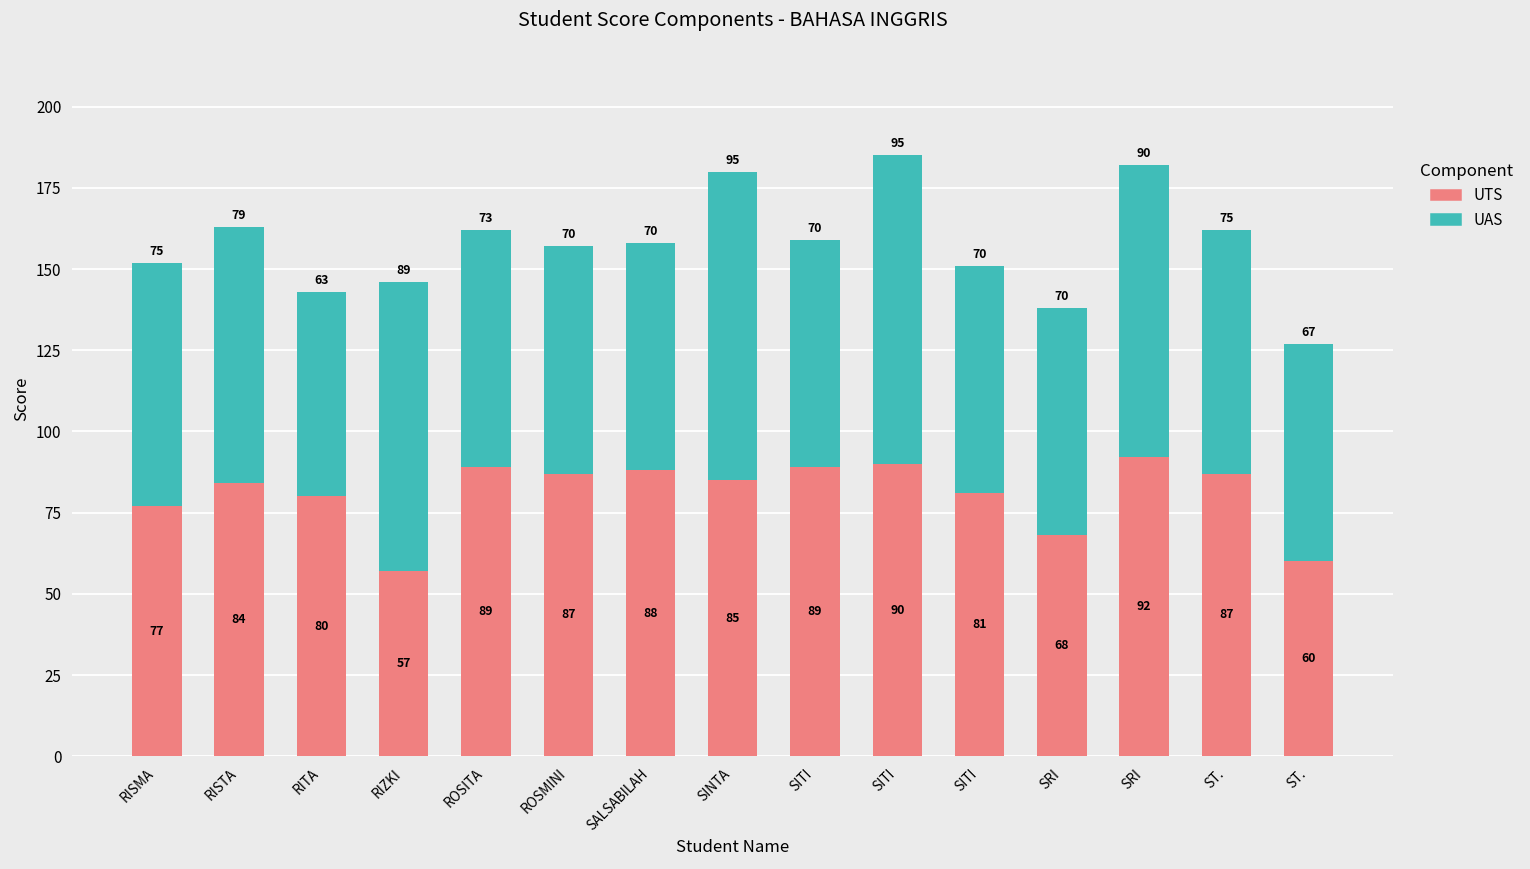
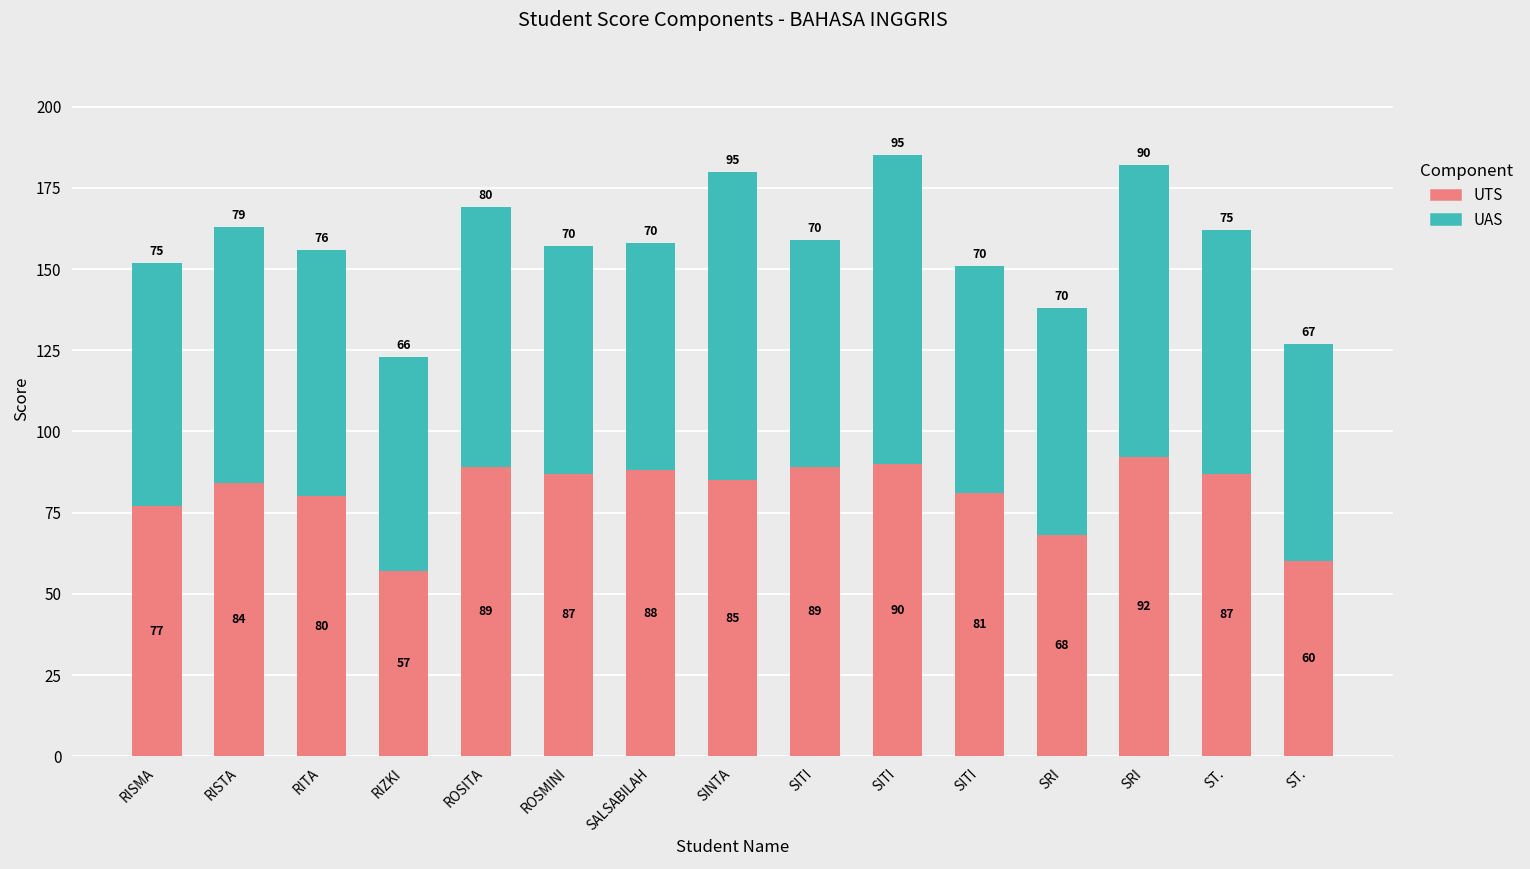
  {
    "UTS": {
      "RISMA": 77,
      "RISTA": 84,
      "RITA": 80,
      "RIZKI": 57,
      "ROSITA": 89,
      "ROSMINI": 87,
      "SALSABILAH": 88,
      "SINTA": 85
    },
    "UAS": {
      "RISMA": 75,
      "RISTA": 79,
-     "RITA": 63,
-     "RIZKI": 89,
-     "ROSITA": 73,
+     "RITA": 76,
+     "RIZKI": 66,
+     "ROSITA": 80,
      "ROSMINI": 70,
      "SALSABILAH": 70,
      "SINTA": 95
    }
  }
